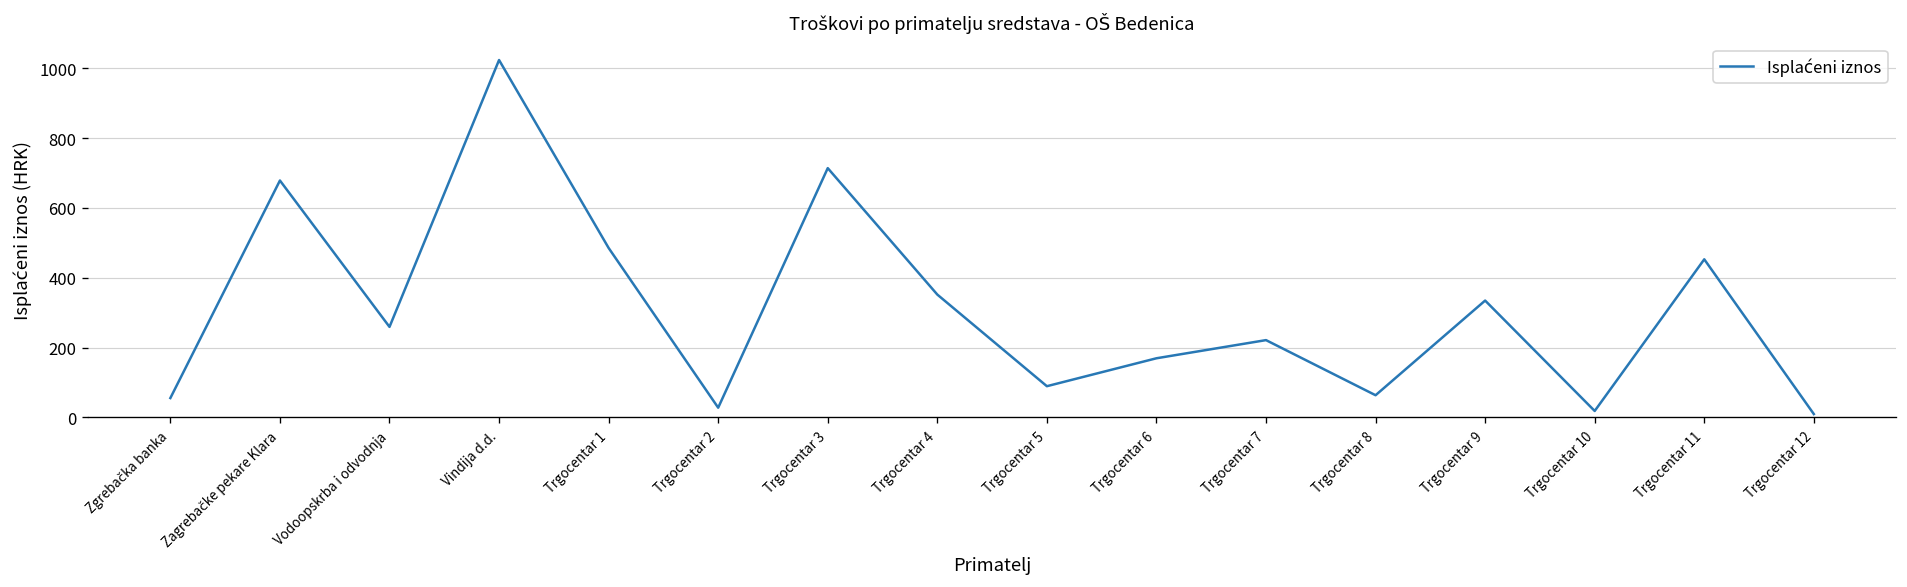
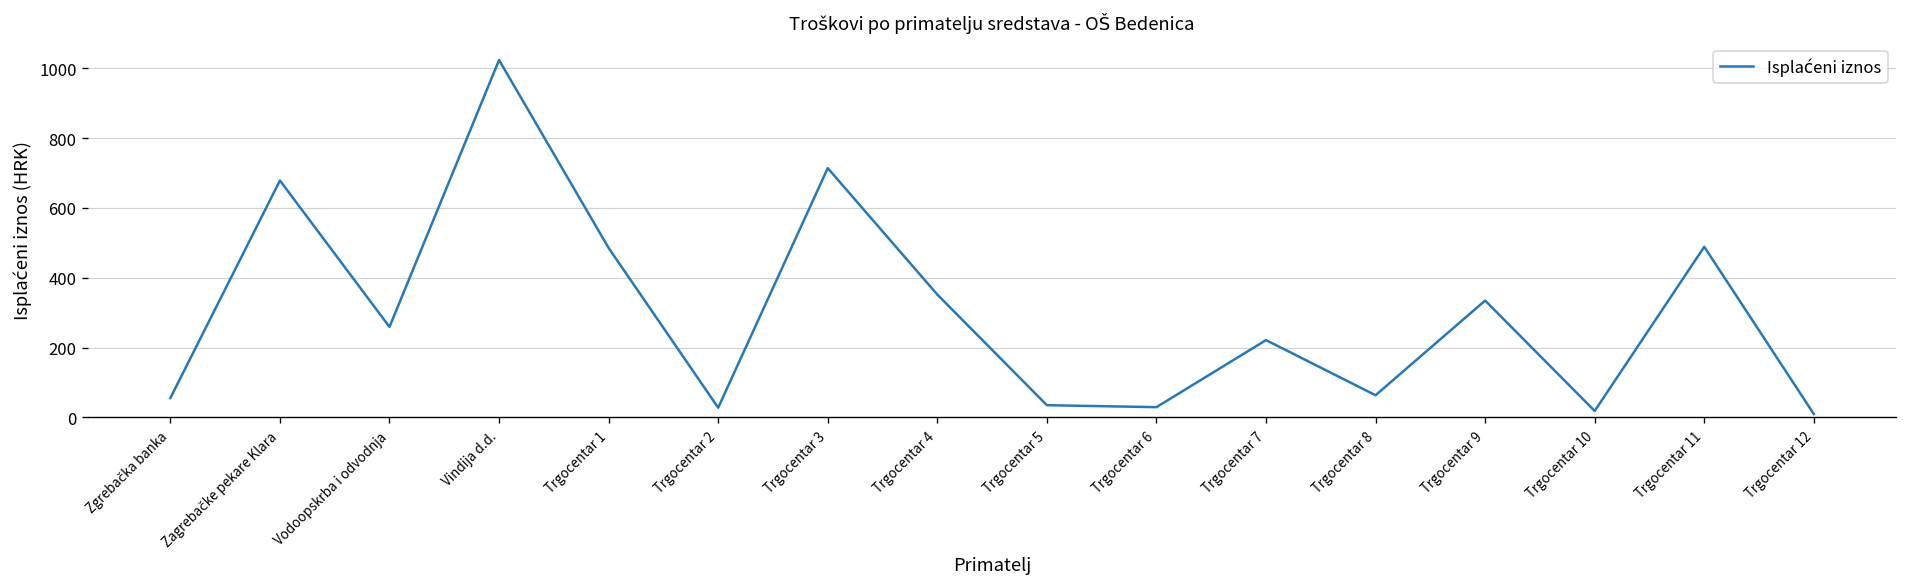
  {
    "Zgrebačka banka": 60,
    "Zagrebačke pekare Klara": 680,
    "Vodoopskrba i odvodnja": 260,
    "Vindija d.d.": 1020,
    "Trgocentar 1": 490,
    "Trgocentar 2": 30,
    "Trgocentar 3": 710,
    "Trgocentar 4": 350,
-   "Trgocentar 5": 90,
-   "Trgocentar 6": 170,
+   "Trgocentar 5": 40,
+   "Trgocentar 6": 30,
    "Trgocentar 7": 220,
    "Trgocentar 8": 60,
    "Trgocentar 9": 330,
    "Trgocentar 10": 20,
-   "Trgocentar 11": 450,
+   "Trgocentar 11": 490,
    "Trgocentar 12": 10
  }
